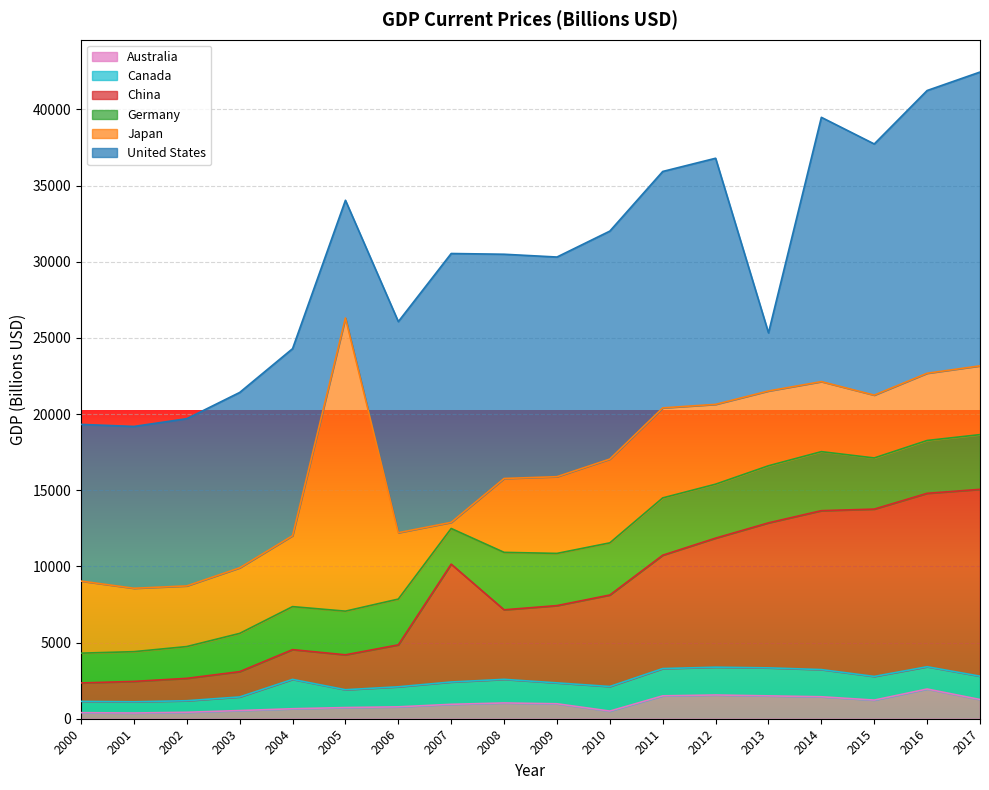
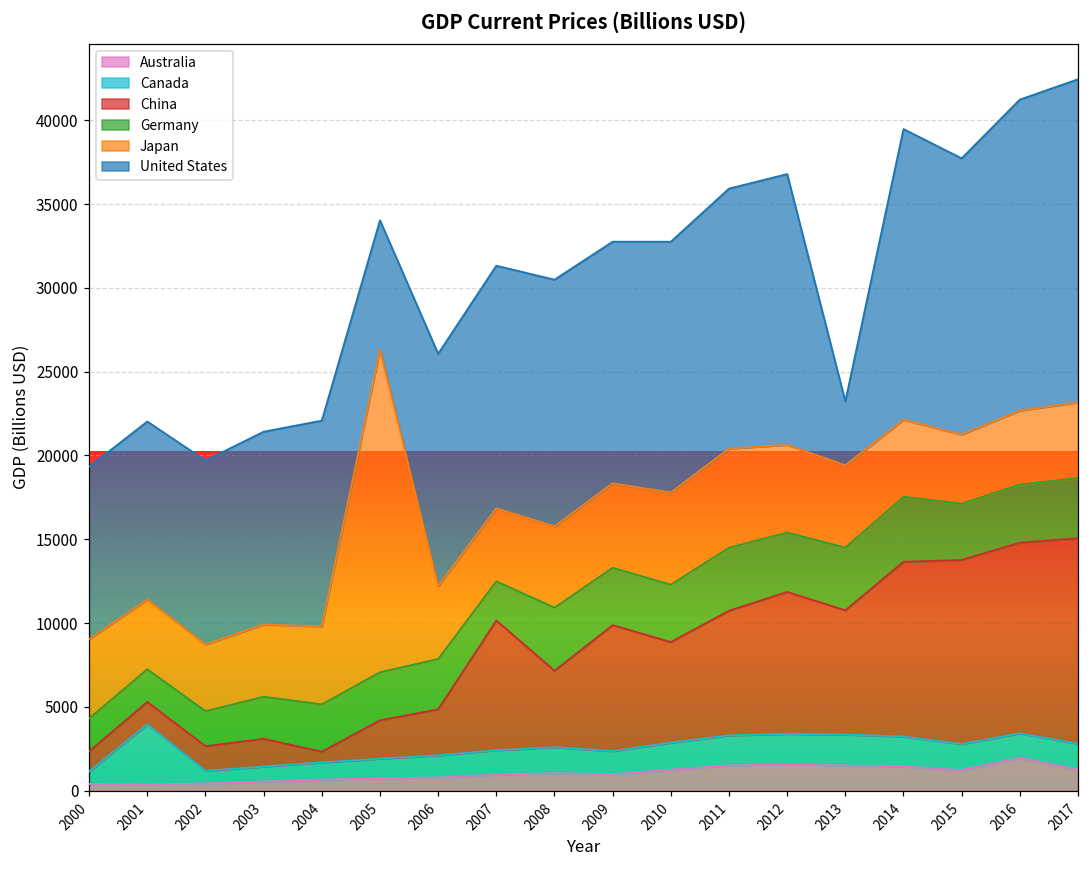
  {
    "Australia": {
      "2000": 400,
      "2001": 400,
      "2002": 400,
      "2003": 500,
      "2004": 700,
      "2005": 700,
      "2006": 800,
      "2007": 900,
      "2008": 1000,
      "2009": 1000,
-     "2010": 500,
+     "2010": 1200,
      "2011": 1500,
      "2012": 1600,
      "2013": 1500,
      "2014": 1400,
      "2015": 1200,
      "2016": 2000,
      "2017": 1300
    },
    "Canada": {
      "2000": 700,
-     "2001": 700,
+     "2001": 3600,
      "2002": 800,
      "2003": 900,
-     "2004": 1900,
+     "2004": 1000,
      "2005": 1200,
      "2006": 1300,
      "2007": 1500,
      "2008": 1500,
      "2009": 1400,
      "2010": 1600,
      "2011": 1800,
      "2012": 1800,
      "2013": 1800,
      "2014": 1800,
      "2015": 1600,
      "2016": 1500,
      "2017": 1500
    },
    "China": {
      "2000": 1200,
      "2001": 1300,
      "2002": 1500,
      "2003": 1700,
-     "2004": 2000,
+     "2004": 600,
      "2005": 2300,
      "2006": 2800,
      "2007": 7700,
      "2008": 4600,
-     "2009": 5100,
+     "2009": 7500,
      "2010": 6000,
      "2011": 7400,
      "2012": 8500,
-     "2013": 9500,
+     "2013": 7400,
      "2014": 10400,
      "2015": 11000,
      "2016": 11400,
      "2017": 12300
    },
    "Germany": {
      "2000": 2000,
      "2001": 2000,
      "2002": 2100,
      "2003": 2500,
      "2004": 2800,
      "2005": 2900,
      "2006": 3000,
      "2007": 2300,
      "2008": 3800,
      "2009": 3400,
      "2010": 3400,
      "2011": 3800,
      "2012": 3500,
      "2013": 3700,
      "2014": 3900,
      "2015": 3400,
      "2016": 3500,
      "2017": 3600
    },
    "Japan": {
      "2000": 4700,
      "2001": 4200,
      "2002": 4000,
      "2003": 4300,
      "2004": 4700,
      "2005": 19200,
      "2006": 4400,
-     "2007": 400,
+     "2007": 4400,
      "2008": 4800,
      "2009": 5000,
      "2010": 5500,
      "2011": 5900,
      "2012": 5200,
      "2013": 4900,
      "2014": 4600,
      "2015": 4100,
      "2016": 4400,
      "2017": 4500
    },
    "United States": {
      "2000": 10300,
      "2001": 10600,
      "2002": 11000,
      "2003": 11500,
      "2004": 12300,
      "2005": 7700,
      "2006": 13900,
-     "2007": 17600,
+     "2007": 14500,
      "2008": 14700,
      "2009": 14400,
      "2010": 15000,
      "2011": 15500,
      "2012": 16200,
      "2013": 3800,
      "2014": 17300,
      "2015": 16500,
      "2016": 18600,
      "2017": 19300
    }
  }
